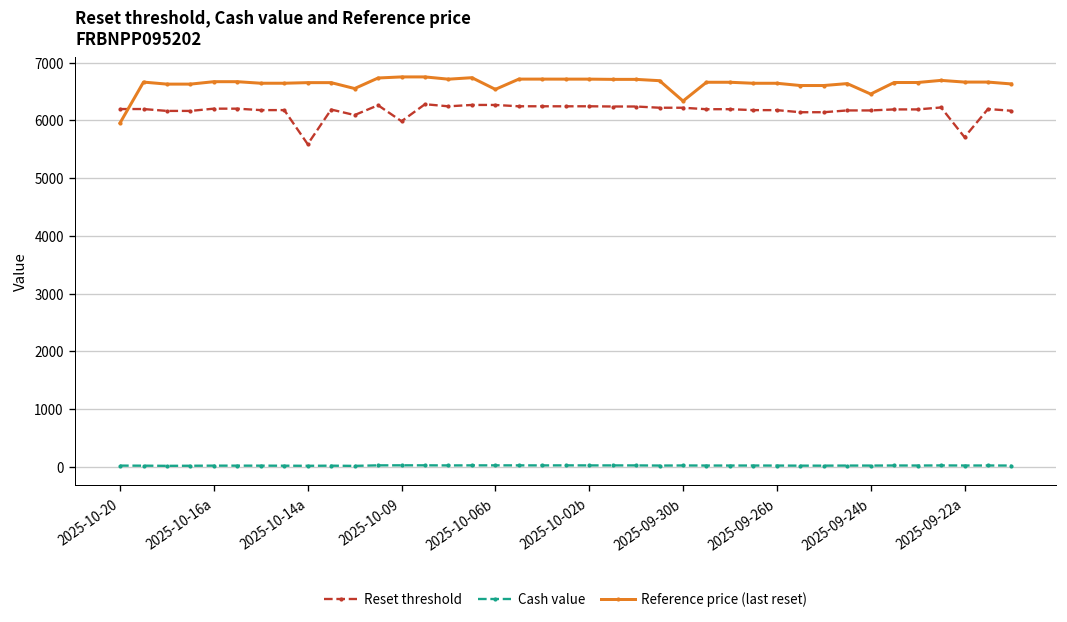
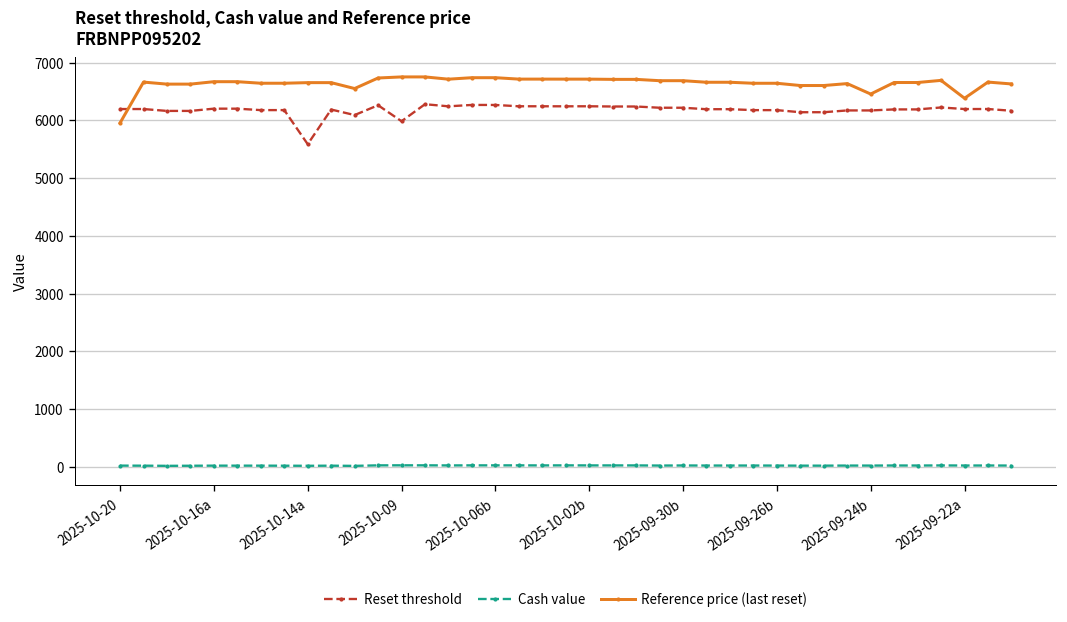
  {
    "Reset threshold": {
      "2025-10-20": 6200,
      "2025-10-16a": 6200,
      "2025-10-14a": 5600,
      "2025-10-09": 6000,
      "2025-10-06b": 6300,
      "2025-10-02b": 6200,
      "2025-09-30b": 6200,
      "2025-09-26b": 6200,
      "2025-09-24b": 6200,
-     "2025-09-22a": 5700
+     "2025-09-22a": 6200
    },
    "Cash value": {
      "2025-10-20": 0,
      "2025-10-16a": 0,
      "2025-10-14a": 0,
      "2025-10-09": 0,
      "2025-10-06b": 0,
      "2025-10-02b": 0,
      "2025-09-30b": 0,
      "2025-09-26b": 0,
      "2025-09-24b": 0,
      "2025-09-22a": 0
    },
    "Reference price (last reset)": {
      "2025-10-20": 6000,
      "2025-10-16a": 6700,
      "2025-10-14a": 6700,
      "2025-10-09": 6800,
-     "2025-10-06b": 6500,
+     "2025-10-06b": 6700,
      "2025-10-02b": 6700,
-     "2025-09-30b": 6300,
+     "2025-09-30b": 6700,
      "2025-09-26b": 6600,
      "2025-09-24b": 6500,
-     "2025-09-22a": 6700
+     "2025-09-22a": 6400
    }
  }
